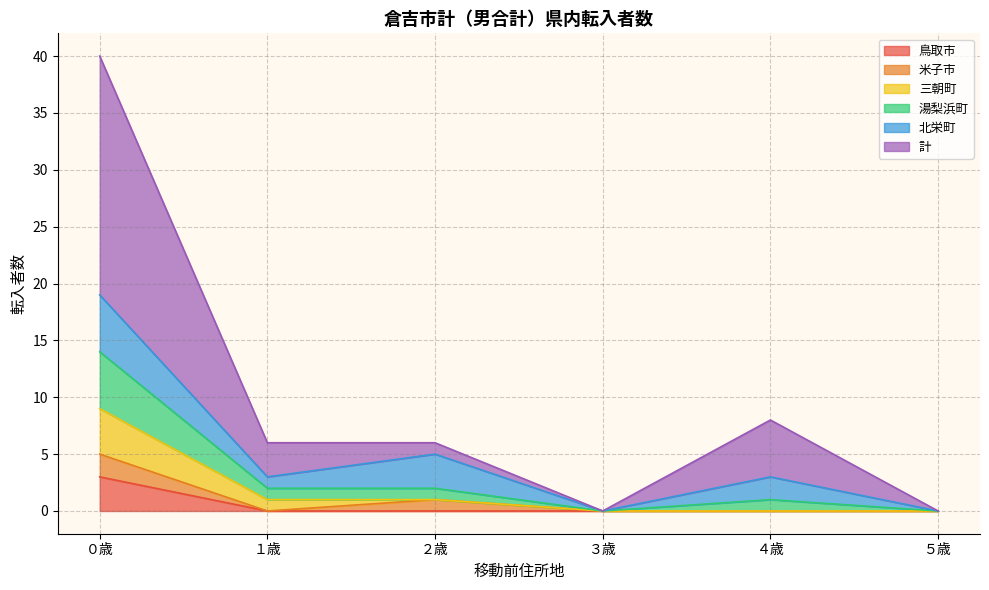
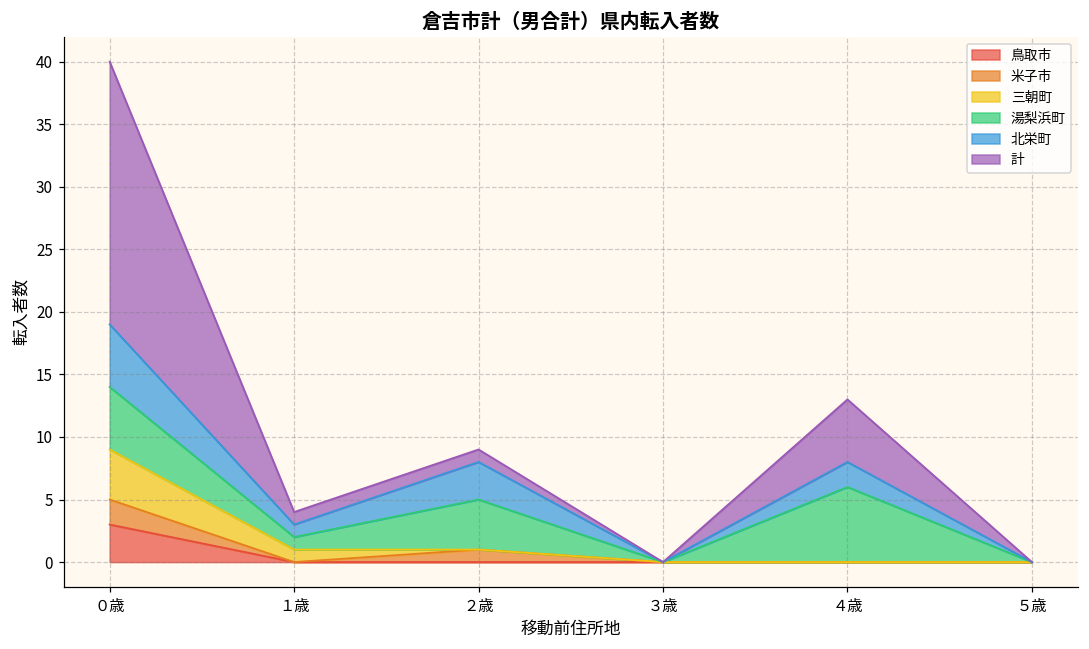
  {
    "三朝町": {
      "０歳": 4,
      "１歳": 1
    },
    "湯梨浜町": {
      "０歳": 5,
      "１歳": 1,
-     "２歳": 1,
-     "４歳": 1
+     "２歳": 4,
+     "４歳": 6
    },
    "北栄町": {
      "０歳": 5,
      "１歳": 1,
      "２歳": 3,
      "４歳": 2
    },
    "計": {
      "０歳": 21,
-     "１歳": 3,
+     "１歳": 1,
      "２歳": 1,
      "４歳": 5
    }
  }
